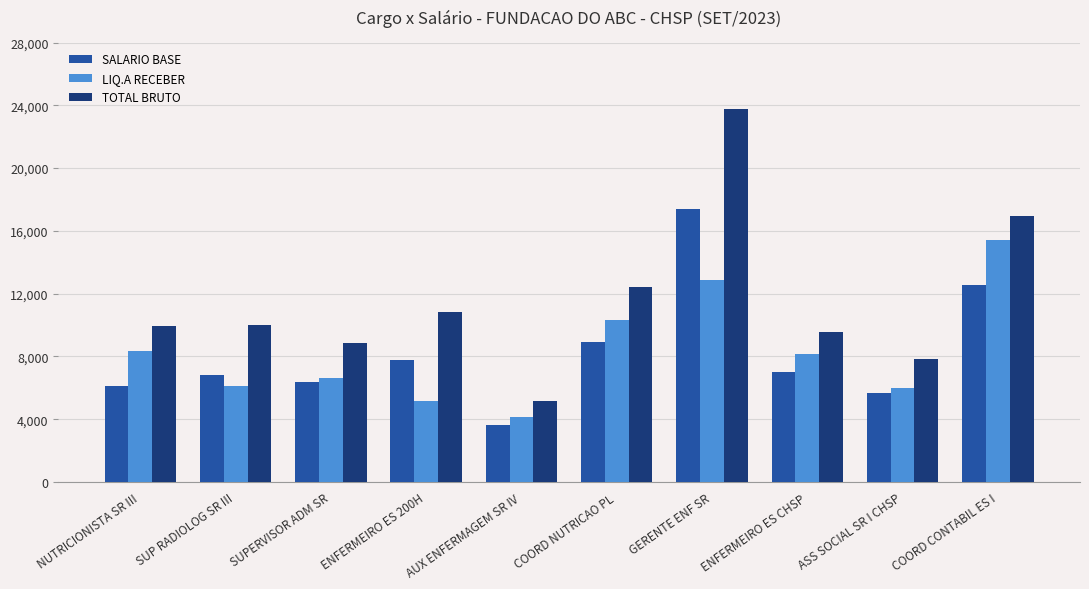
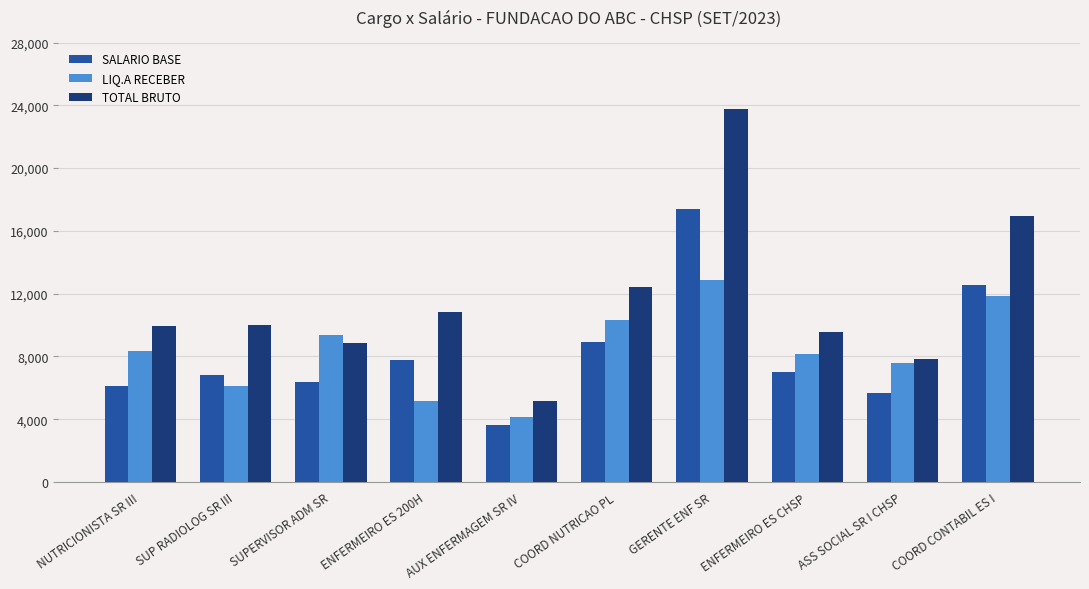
  {
    "LIQ.A RECEBER": {
      "NUTRICIONISTA SR III": "8,400",
      "SUP RADIOLOG SR III": "6,100",
-     "SUPERVISOR ADM SR": "6,700",
+     "SUPERVISOR ADM SR": "9,300",
      "ENFERMEIRO ES 200H": "5,200",
      "AUX ENFERMAGEM SR IV": "4,100",
      "COORD NUTRICAO PL": "10,300",
      "GERENTE ENF SR": "12,900",
      "ENFERMEIRO ES CHSP": "8,100",
-     "ASS SOCIAL SR I CHSP": "6,000",
-     "COORD CONTABIL ES I": "15,400"
+     "ASS SOCIAL SR I CHSP": "7,600",
+     "COORD CONTABIL ES I": "11,800"
    }
  }
